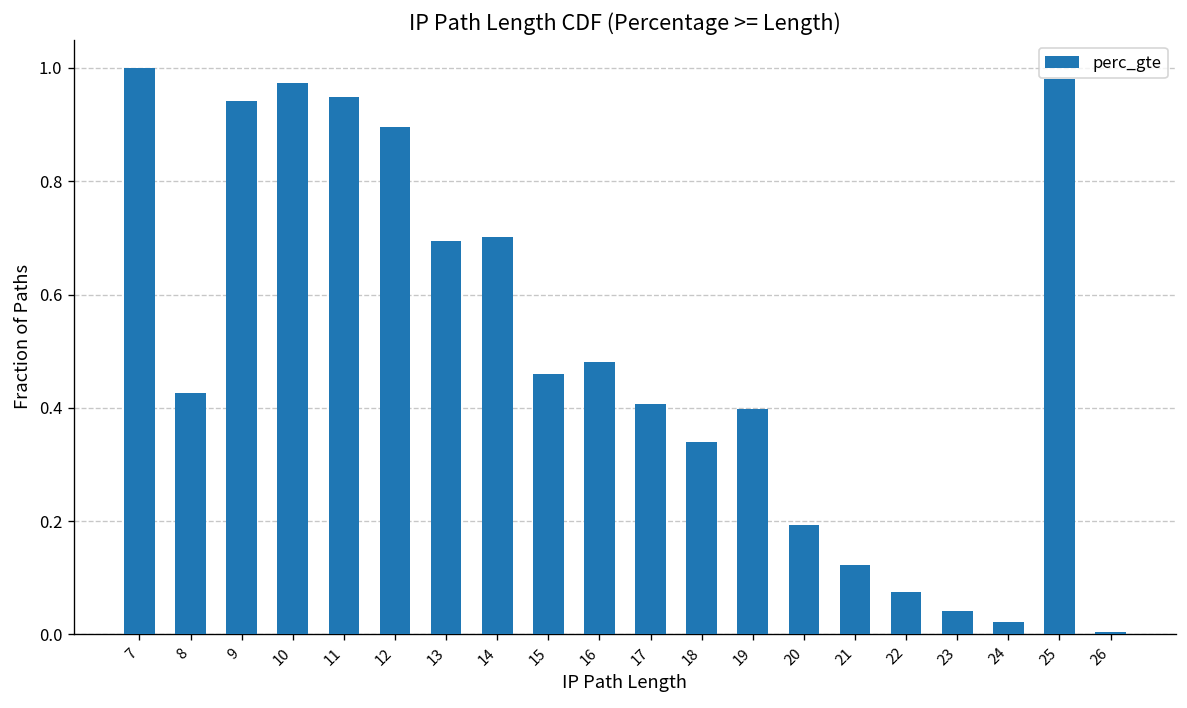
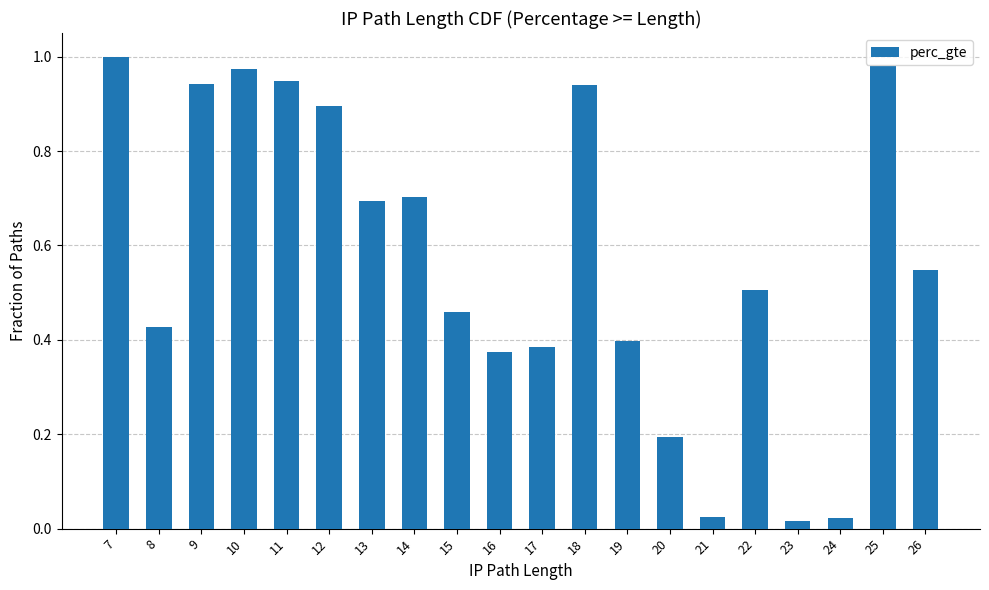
  {
    "7": 1.00,
    "8": 0.43,
    "9": 0.94,
    "10": 0.97,
    "11": 0.95,
    "12": 0.90,
    "13": 0.69,
    "14": 0.70,
    "15": 0.46,
-   "16": 0.48,
-   "17": 0.41,
-   "18": 0.34,
+   "16": 0.37,
+   "17": 0.38,
+   "18": 0.94,
    "19": 0.40,
    "20": 0.19,
-   "21": 0.12,
-   "22": 0.07,
-   "23": 0.04,
+   "21": 0.03,
+   "22": 0.51,
+   "23": 0.02,
    "24": 0.02,
    "25": 0.98,
-   "26": 0.00
+   "26": 0.55
  }
